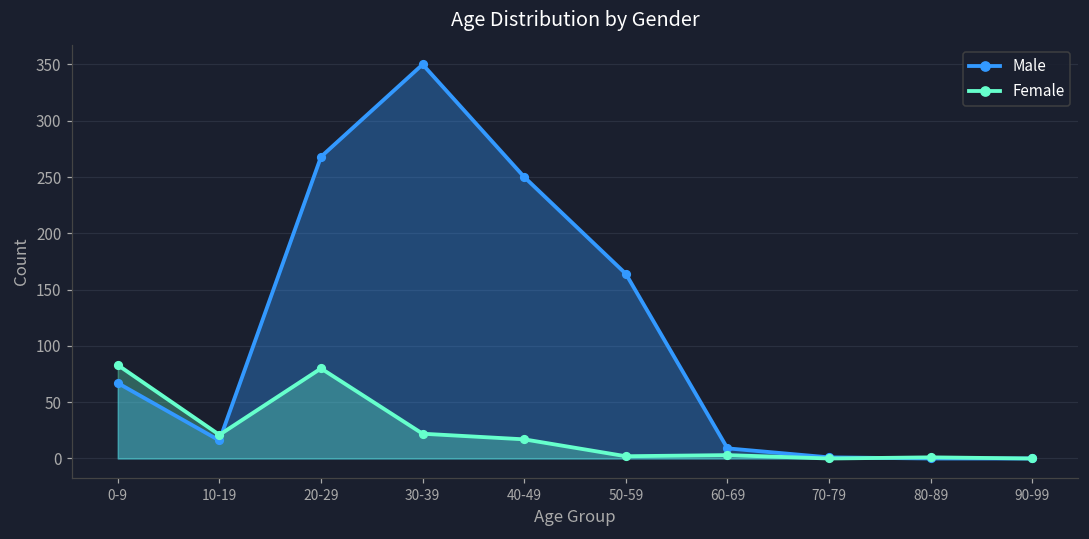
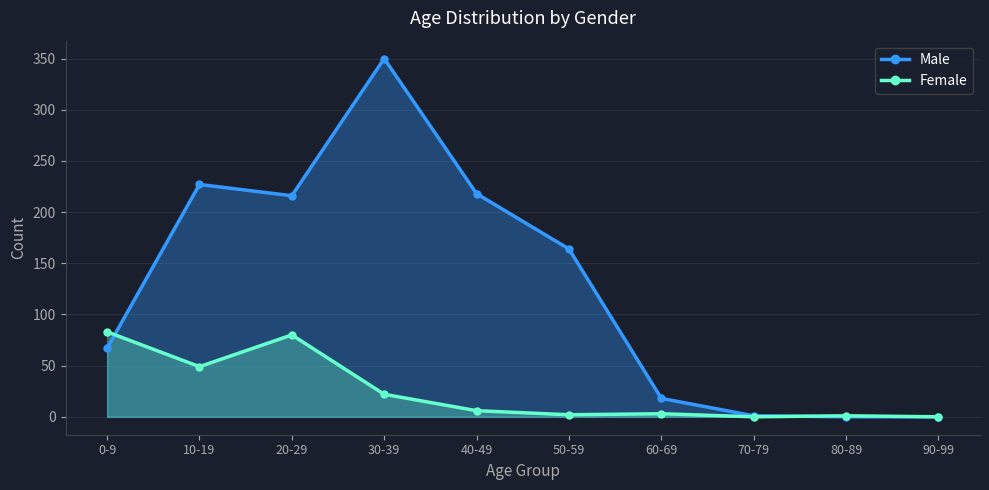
  {
    "Male": {
      "0-9": 67,
-     "10-19": 16,
-     "20-29": 268,
+     "10-19": 227,
+     "20-29": 216,
      "30-39": 350,
-     "40-49": 250,
+     "40-49": 218,
      "50-59": 164,
-     "60-69": 9
+     "60-69": 18
    },
    "Female": {
      "0-9": 83,
-     "10-19": 21,
+     "10-19": 49,
      "20-29": 80,
      "30-39": 22,
-     "40-49": 17,
+     "40-49": 6,
      "50-59": 2,
      "60-69": 3
    }
  }
